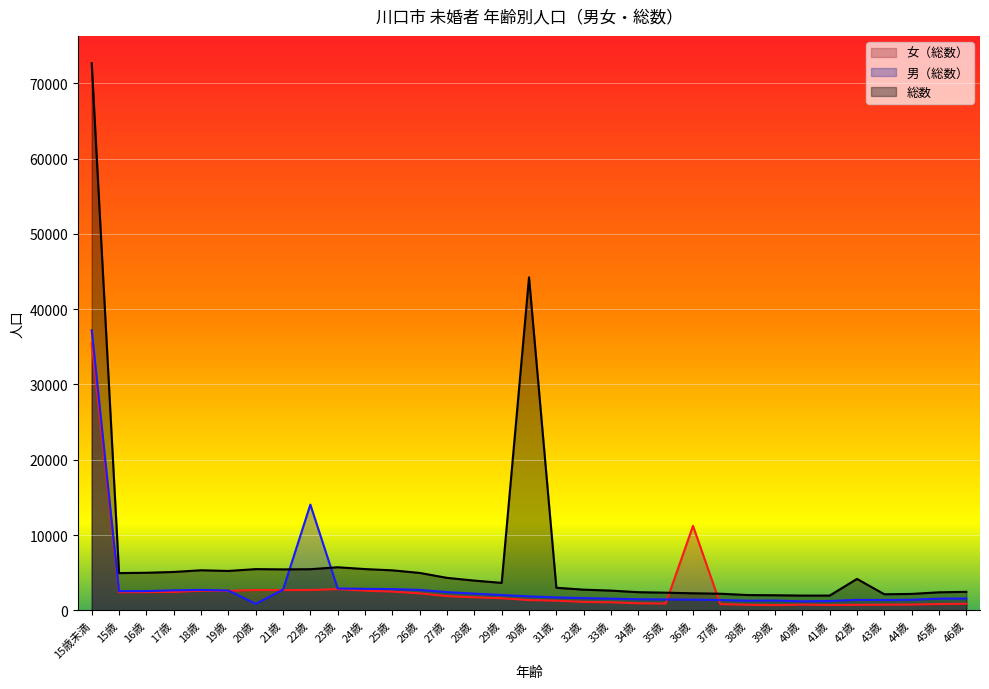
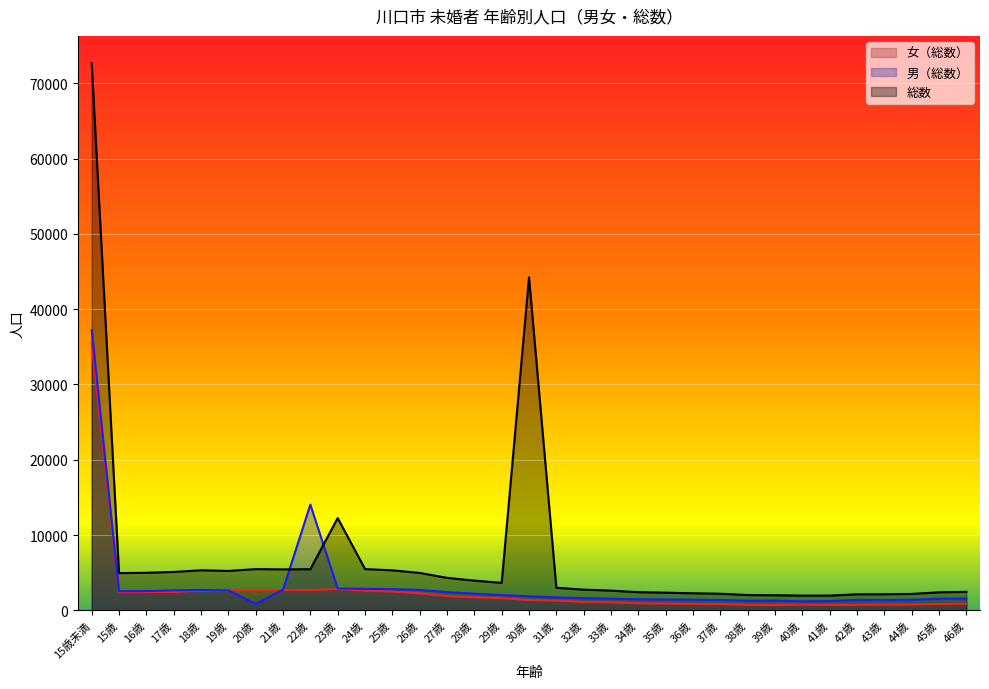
  {
    "女（総数）": {
      "15歳未満": 35000,
      "20歳": 3000,
      "22歳": 3000,
      "26歳": 2000,
      "27歳": 2000,
      "28歳": 2000,
      "29歳": 2000,
      "30歳": 1000,
      "31歳": 1000,
      "32歳": 1000,
      "33歳": 1000,
      "34歳": 1000,
      "35歳": 1000,
-     "36歳": 11000,
+     "36歳": 1000,
      "37歳": 1000,
      "38歳": 1000,
      "39歳": 1000,
      "40歳": 1000,
      "41歳": 1000,
      "42歳": 1000,
      "43歳": 1000,
      "44歳": 1000,
      "45歳": 1000,
      "46歳": 1000
    },
    "男（総数）": {
      "15歳未満": 37000,
      "20歳": 1000,
      "22歳": 14000,
      "26歳": 3000,
      "27歳": 2000,
      "28歳": 2000,
      "29歳": 2000,
      "30歳": 2000,
      "31歳": 2000,
      "32歳": 2000,
      "33歳": 2000,
      "34歳": 1000,
      "35歳": 1000,
      "36歳": 1000,
      "37歳": 1000,
      "38歳": 1000,
      "39歳": 1000,
      "40歳": 1000,
      "41歳": 1000,
      "42歳": 1000,
      "43歳": 1000,
      "44歳": 1000,
      "45歳": 2000,
      "46歳": 2000
    },
    "総数": {
      "15歳未満": 73000,
      "15歳": 5000,
      "16歳": 5000,
      "17歳": 5000,
      "18歳": 5000,
      "19歳": 5000,
      "20歳": 5000,
      "21歳": 5000,
      "22歳": 5000,
-     "23歳": 6000,
+     "23歳": 12000,
      "24歳": 5000,
      "25歳": 5000,
      "26歳": 5000,
      "27歳": 4000,
      "28歳": 4000,
      "29歳": 4000,
      "30歳": 44000,
      "31歳": 3000,
      "32歳": 3000,
      "33歳": 3000,
      "34歳": 2000,
      "35歳": 2000,
      "36歳": 2000,
      "37歳": 2000,
      "38歳": 2000,
      "39歳": 2000,
      "40歳": 2000,
      "41歳": 2000,
-     "42歳": 4000,
+     "42歳": 2000,
      "43歳": 2000,
      "44歳": 2000,
      "45歳": 2000,
      "46歳": 2000
    }
  }
